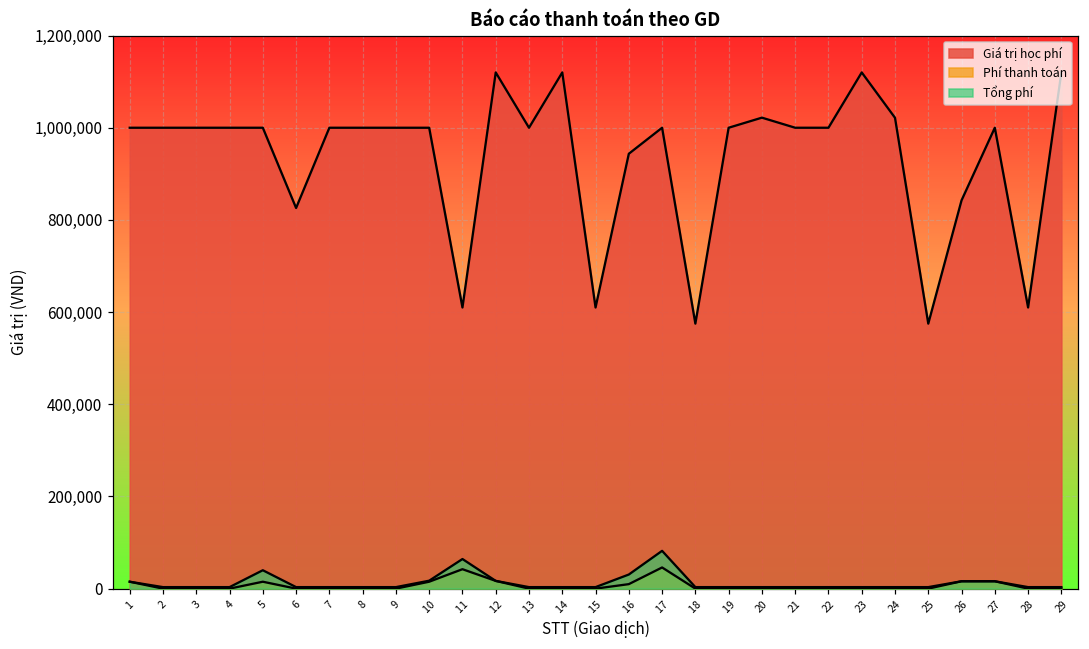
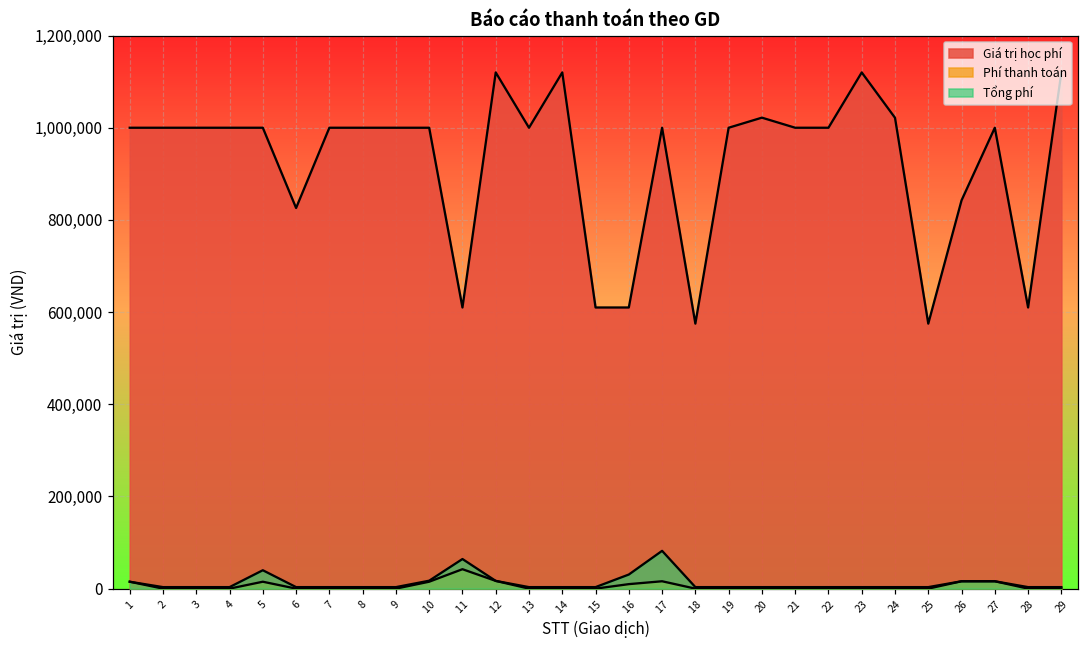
  {
    "Giá trị học phí": {
      "1": "1,000,000",
      "2": "1,000,000",
      "3": "1,000,000",
      "4": "1,000,000",
      "5": "1,000,000",
      "6": "830,000",
      "7": "1,000,000",
      "8": "1,000,000",
      "9": "1,000,000",
      "10": "1,000,000",
      "11": "610,000",
      "12": "1,120,000",
      "13": "1,000,000",
      "14": "1,120,000",
      "15": "610,000",
-     "16": "940,000",
+     "16": "610,000",
      "17": "1,000,000",
      "18": "580,000",
      "19": "1,000,000",
      "20": "1,020,000",
      "21": "1,000,000",
      "22": "1,000,000",
      "23": "1,120,000",
      "24": "1,020,000",
      "25": "580,000",
      "26": "840,000",
      "27": "1,000,000",
      "28": "610,000"
    },
    "Phí thanh toán": {
      "5": "20,000",
      "11": "40,000",
      "16": "10,000",
-     "17": "50,000"
+     "17": "20,000"
    },
    "Tổng phí": {
      "5": "40,000",
      "11": "60,000",
      "16": "30,000",
      "17": "80,000"
    }
  }
